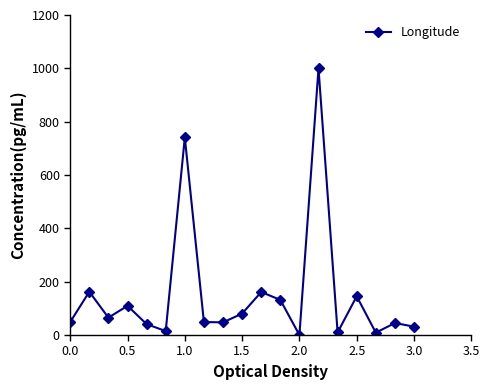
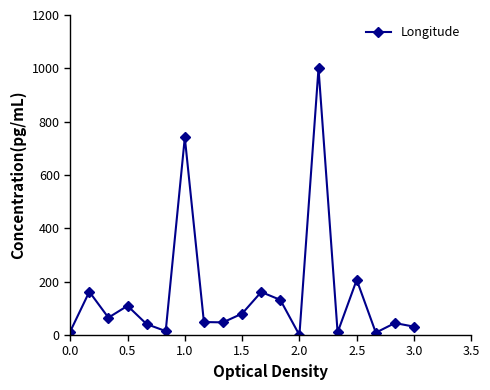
  {
-   "0.0": 50,
+   "0.0": 10,
    "0.5": 110,
    "1.0": 740,
    "1.5": 80,
    "2.0": 0,
-   "2.5": 150,
+   "2.5": 210,
    "3.0": 30
  }
